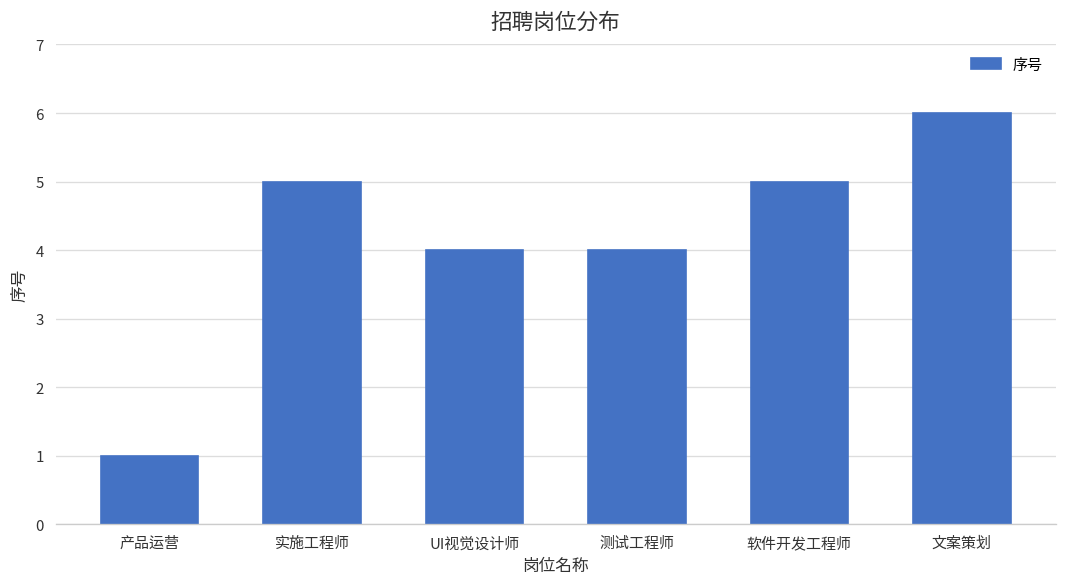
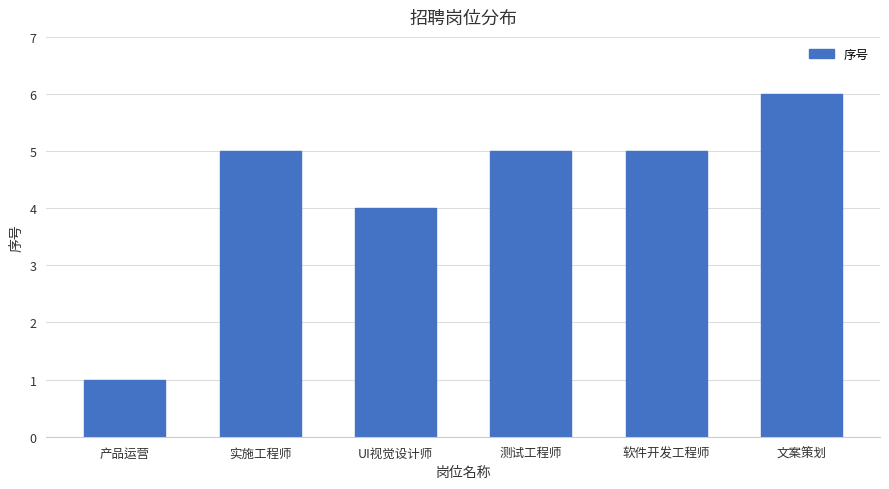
  {
    "产品运营": 1,
    "实施工程师": 5,
    "UI视觉设计师": 4,
-   "测试工程师": 4,
+   "测试工程师": 5,
    "软件开发工程师": 5,
    "文案策划": 6
  }
